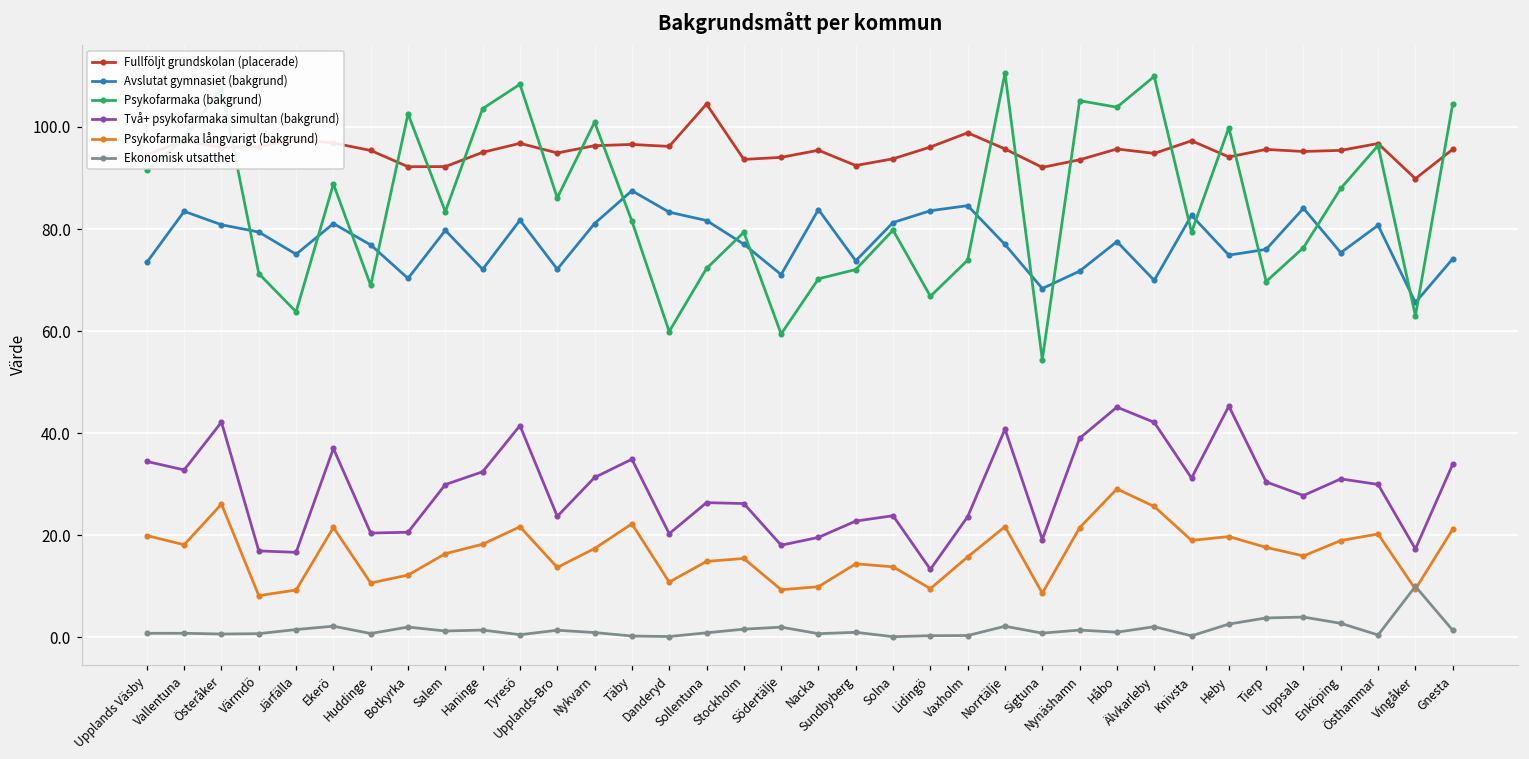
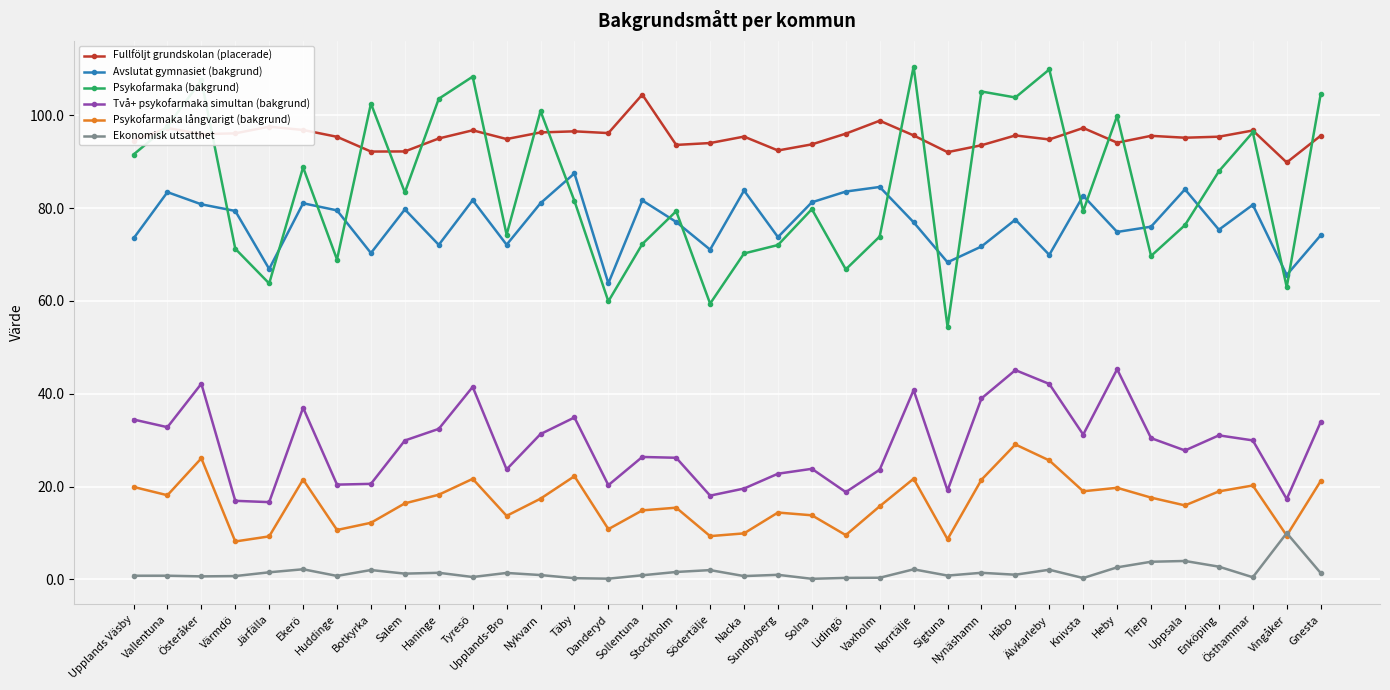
  {
    "Avslutat gymnasiet (bakgrund)": {
      "Upplands Väsby": 73,
      "Vallentuna": 83,
      "Österåker": 81,
      "Värmdö": 79,
-     "Järfälla": 75,
+     "Järfälla": 67,
      "Ekerö": 81,
-     "Huddinge": 77,
+     "Huddinge": 80,
      "Botkyrka": 70,
      "Salem": 80,
      "Haninge": 72,
      "Tyresö": 82,
      "Upplands-Bro": 72,
      "Nykvarn": 81,
      "Täby": 88,
-     "Danderyd": 83,
+     "Danderyd": 64,
      "Sollentuna": 82,
      "Stockholm": 77,
      "Södertälje": 71,
      "Nacka": 84,
      "Sundbyberg": 74,
      "Solna": 81,
      "Lidingö": 84,
      "Vaxholm": 85,
      "Norrtälje": 77,
      "Sigtuna": 68,
      "Nynäshamn": 72,
      "Håbo": 78,
      "Älvkarleby": 70,
      "Knivsta": 83,
      "Heby": 75,
      "Tierp": 76,
      "Uppsala": 84,
      "Enköping": 75,
      "Östhammar": 81,
      "Vingåker": 66,
      "Gnesta": 74
    },
    "Psykofarmaka (bakgrund)": {
      "Upplands Väsby": 92,
      "Värmdö": 71,
      "Järfälla": 64,
      "Ekerö": 89,
      "Huddinge": 69,
      "Botkyrka": 103,
      "Salem": 83,
      "Haninge": 104,
      "Tyresö": 108,
-     "Upplands-Bro": 86,
+     "Upplands-Bro": 74,
      "Nykvarn": 101,
      "Täby": 82,
      "Danderyd": 60,
      "Sollentuna": 72,
      "Stockholm": 79,
      "Södertälje": 59,
      "Nacka": 70,
      "Sundbyberg": 72,
      "Solna": 80,
      "Lidingö": 67,
      "Vaxholm": 74,
      "Norrtälje": 111,
      "Sigtuna": 54,
      "Nynäshamn": 105,
      "Håbo": 104,
      "Älvkarleby": 110,
      "Knivsta": 79,
      "Heby": 100,
      "Tierp": 70,
      "Uppsala": 76,
      "Enköping": 88,
      "Vingåker": 63,
      "Gnesta": 105
    },
    "Två+ psykofarmaka simultan (bakgrund)": {
      "Upplands Väsby": 34,
      "Vallentuna": 33,
      "Österåker": 42,
      "Värmdö": 17,
      "Järfälla": 17,
      "Ekerö": 37,
      "Huddinge": 20,
      "Botkyrka": 21,
      "Salem": 30,
      "Haninge": 32,
      "Tyresö": 41,
      "Upplands-Bro": 24,
      "Nykvarn": 31,
      "Täby": 35,
      "Danderyd": 20,
      "Sollentuna": 26,
      "Stockholm": 26,
      "Södertälje": 18,
      "Nacka": 20,
      "Sundbyberg": 23,
      "Solna": 24,
-     "Lidingö": 13,
+     "Lidingö": 19,
      "Vaxholm": 24,
      "Norrtälje": 41,
      "Sigtuna": 19,
      "Nynäshamn": 39,
      "Håbo": 45,
      "Älvkarleby": 42,
      "Knivsta": 31,
      "Heby": 45,
      "Tierp": 30,
      "Uppsala": 28,
      "Enköping": 31,
      "Östhammar": 30,
      "Vingåker": 17,
      "Gnesta": 34
    }
  }
